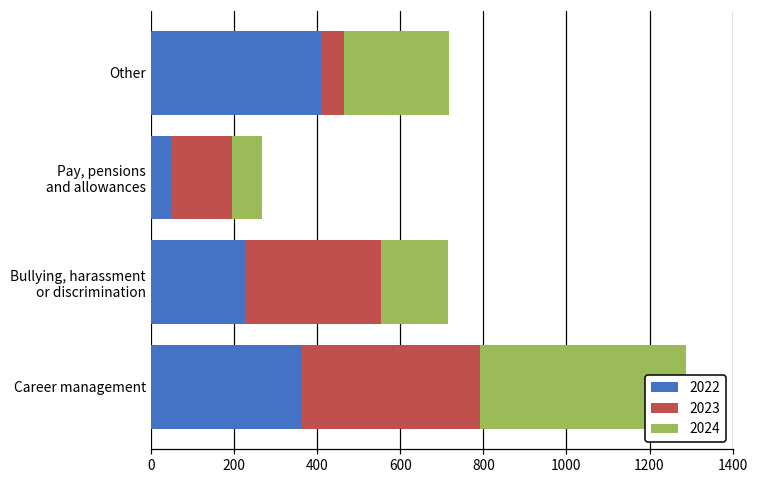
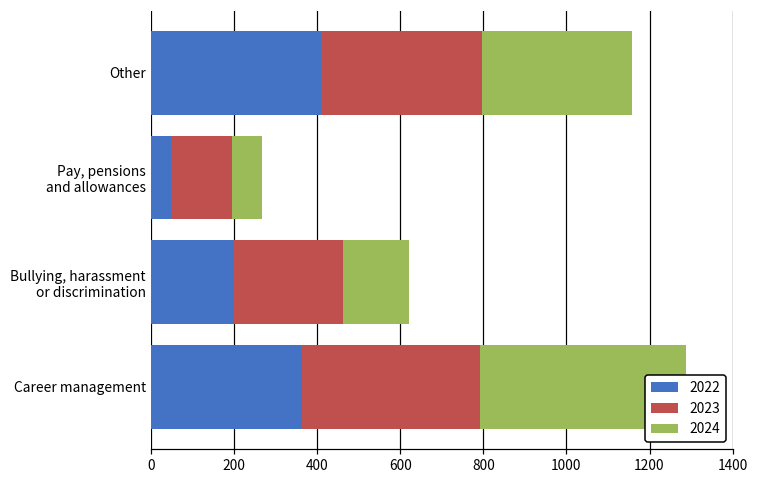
  {
    "2022": {
      "Other": 410,
      "Pay, pensions and allowances": 50,
-     "Bullying, harassment or discrimination": 230,
+     "Bullying, harassment or discrimination": 200,
      "Career management": 360
    },
    "2023": {
-     "Other": 60,
+     "Other": 390,
      "Pay, pensions and allowances": 150,
-     "Bullying, harassment or discrimination": 330,
+     "Bullying, harassment or discrimination": 260,
      "Career management": 430
    },
    "2024": {
-     "Other": 250,
+     "Other": 360,
      "Pay, pensions and allowances": 70,
      "Bullying, harassment or discrimination": 160
    }
  }
